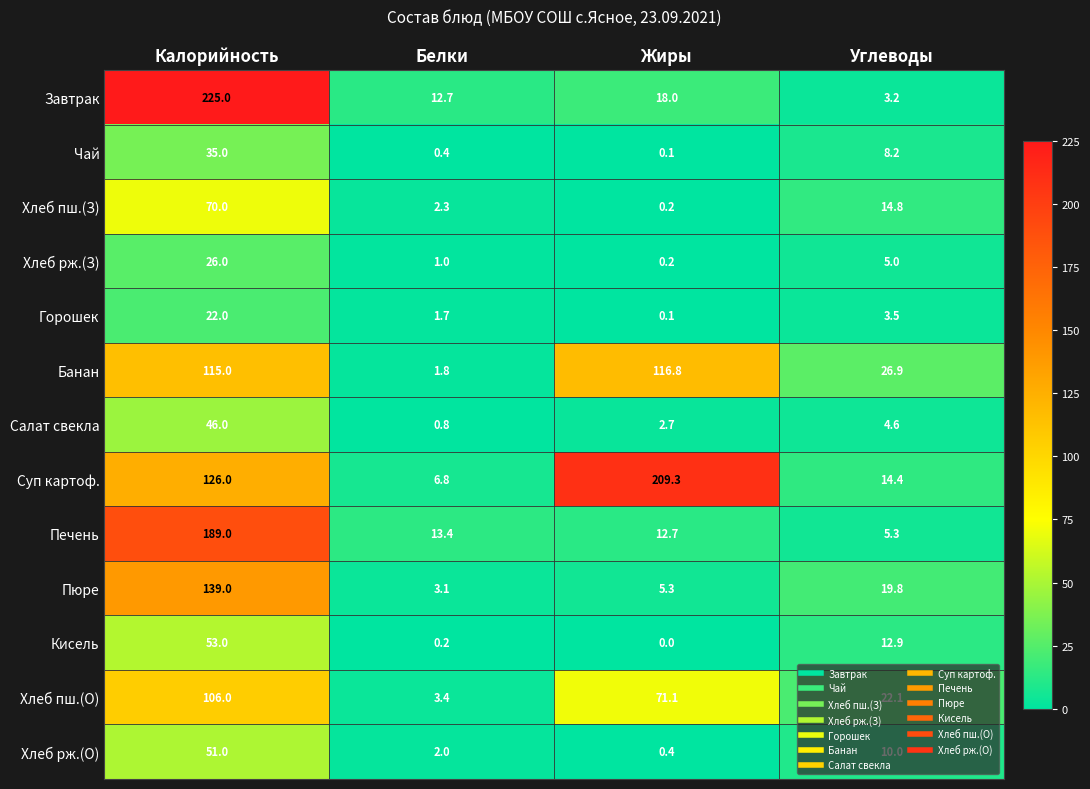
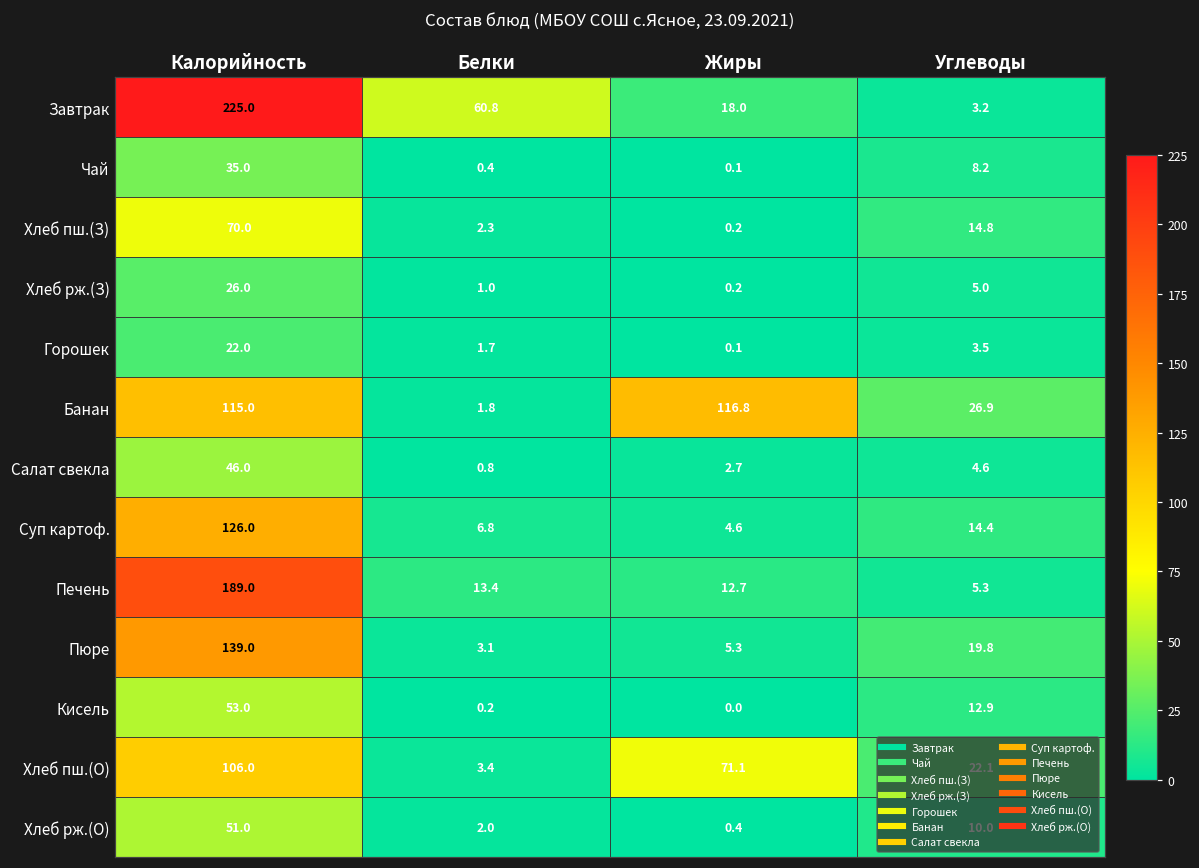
  {
    "Завтрак": {
      "Калорийность": 225.0,
-     "Белки": 12.7,
+     "Белки": 60.8,
      "Жиры": 18.0,
      "Углеводы": 3.2
    },
    "Чай": {
      "Калорийность": 35.0,
      "Белки": 0.4,
      "Жиры": 0.1,
      "Углеводы": 8.2
    },
    "Хлеб пш.(З)": {
      "Калорийность": 70.0,
      "Белки": 2.3,
      "Жиры": 0.2,
      "Углеводы": 14.8
    },
    "Хлеб рж.(З)": {
      "Калорийность": 26.0,
      "Белки": 1.0,
      "Жиры": 0.2,
      "Углеводы": 5.0
    },
    "Горошек": {
      "Калорийность": 22.0,
      "Белки": 1.7,
      "Жиры": 0.1,
      "Углеводы": 3.5
    },
    "Банан": {
      "Калорийность": 115.0,
      "Белки": 1.8,
      "Жиры": 116.8,
      "Углеводы": 26.9
    },
    "Салат свекла": {
      "Калорийность": 46.0,
      "Белки": 0.8,
      "Жиры": 2.7,
      "Углеводы": 4.6
    },
    "Суп картоф.": {
      "Калорийность": 126.0,
      "Белки": 6.8,
-     "Жиры": 209.3,
+     "Жиры": 4.6,
      "Углеводы": 14.4
    },
    "Печень": {
      "Калорийность": 189.0,
      "Белки": 13.4,
      "Жиры": 12.7,
      "Углеводы": 5.3
    },
    "Пюре": {
      "Калорийность": 139.0,
      "Белки": 3.1,
      "Жиры": 5.3,
      "Углеводы": 19.8
    },
    "Кисель": {
      "Калорийность": 53.0,
      "Белки": 0.2,
      "Жиры": 0.0,
      "Углеводы": 12.9
    },
    "Хлеб пш.(О)": {
      "Калорийность": 106.0,
      "Белки": 3.4,
      "Жиры": 71.1
    },
    "Хлеб рж.(О)": {
      "Калорийность": 51.0,
      "Белки": 2.0,
      "Жиры": 0.4
    }
  }
